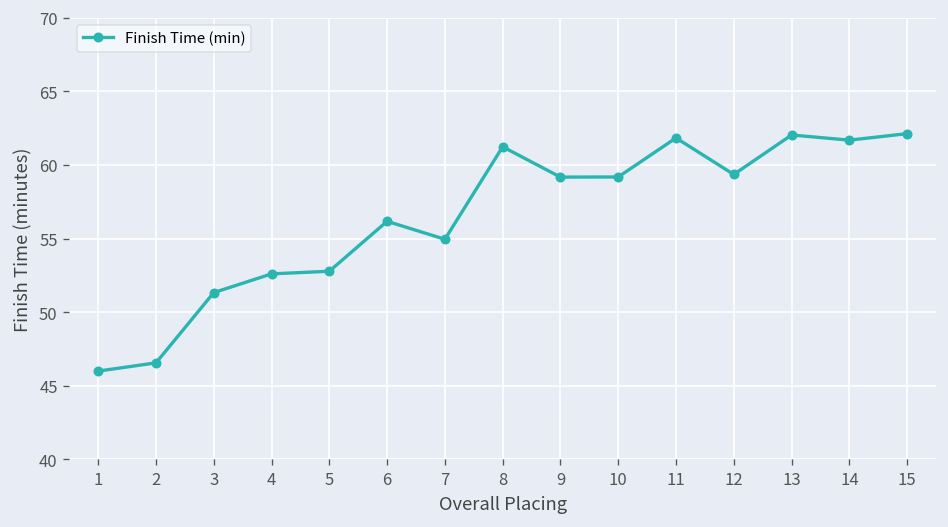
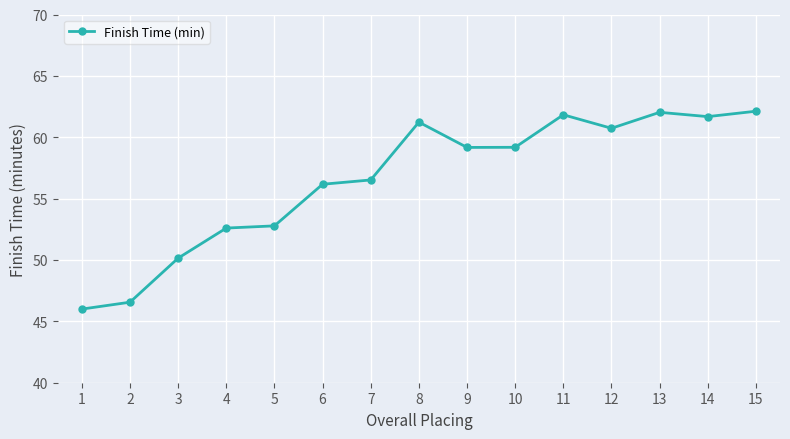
  {
    "1": 46.0,
    "2": 46.6,
-   "3": 51.3,
+   "3": 50.2,
    "4": 52.6,
    "5": 52.8,
    "6": 56.2,
-   "7": 55.0,
+   "7": 56.5,
    "8": 61.2,
    "9": 59.2,
    "10": 59.2,
    "11": 61.8,
-   "12": 59.4,
+   "12": 60.7,
    "13": 62.0,
    "14": 61.7,
    "15": 62.1
  }
